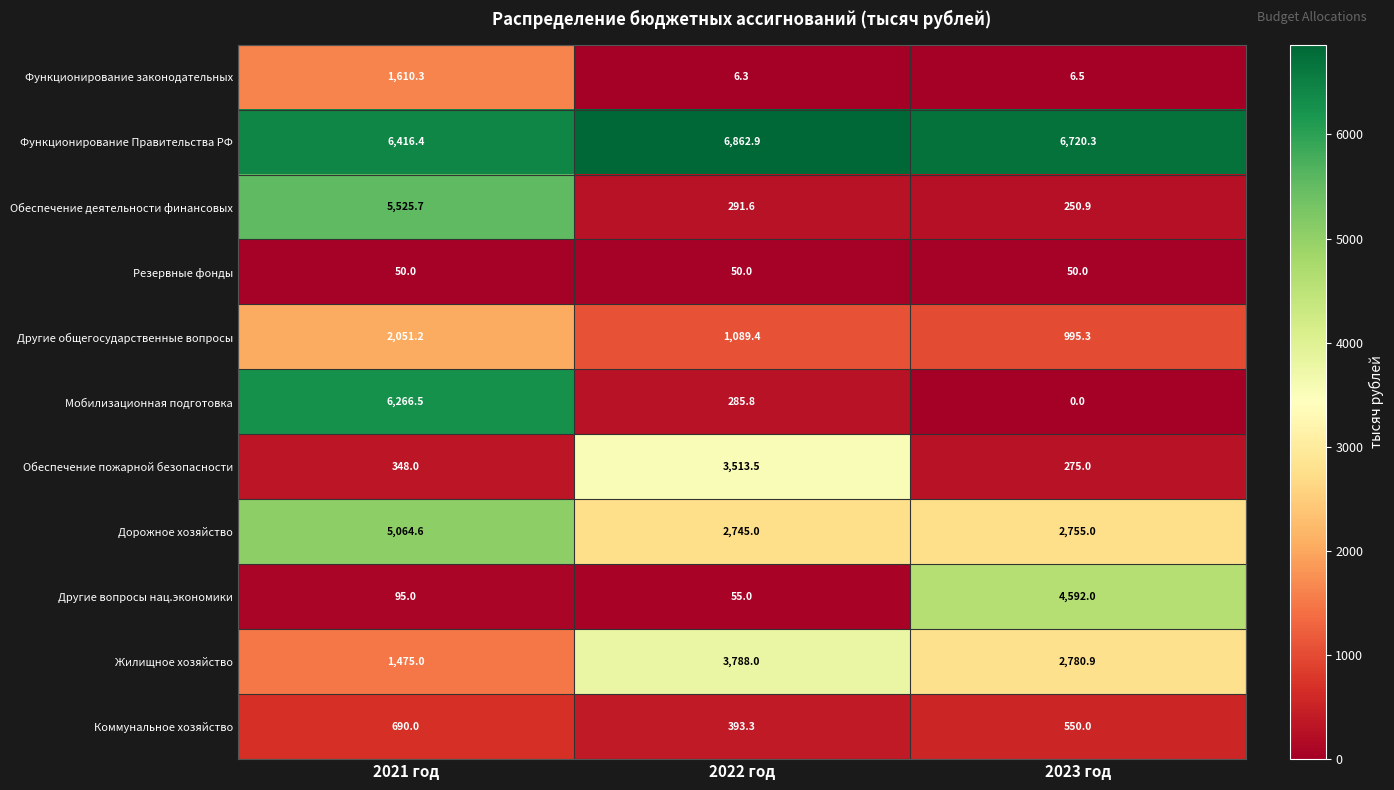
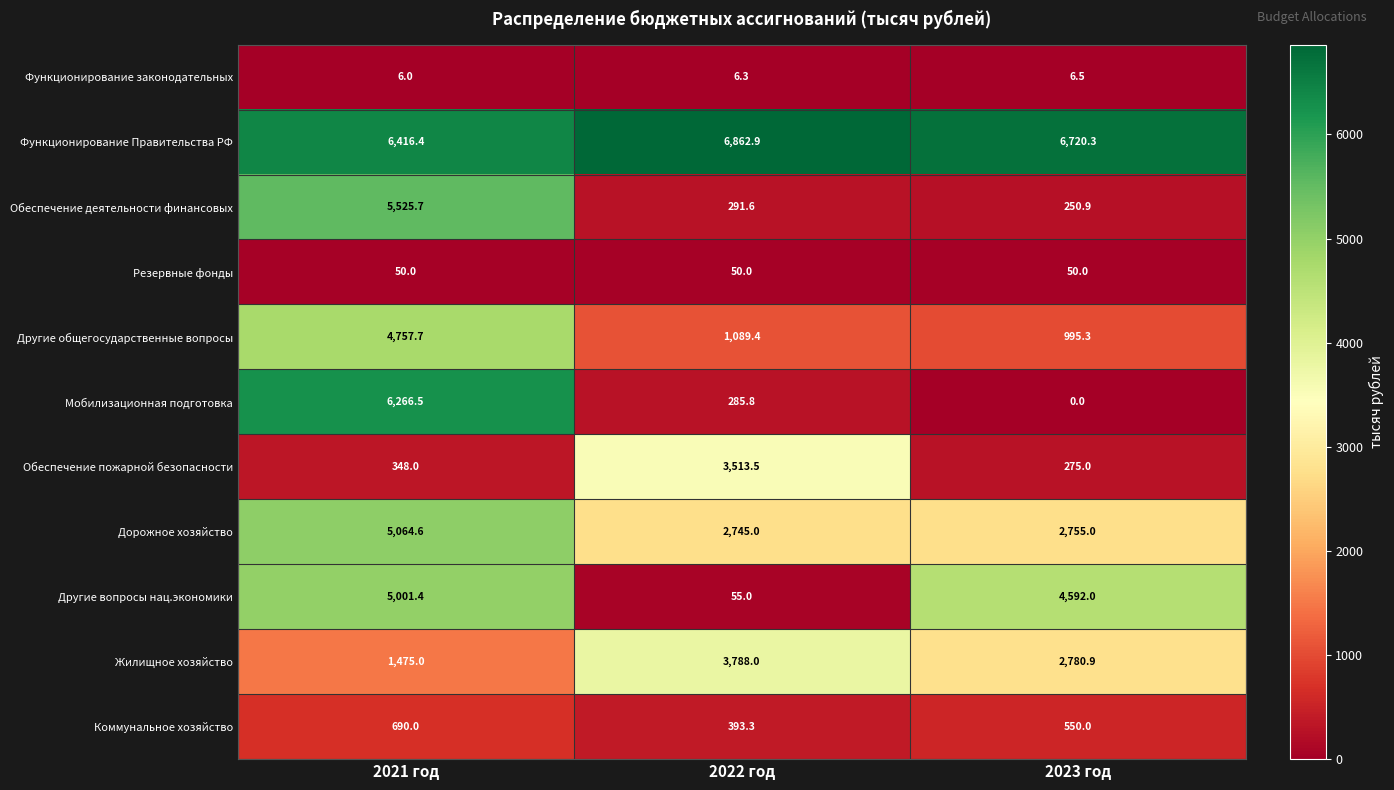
  {
    "Функционирование законодательных": {
-     "2021 год": "1,610.3",
+     "2021 год": "6.0",
      "2022 год": "6.3",
      "2023 год": "6.5"
    },
    "Функционирование Правительства РФ": {
      "2021 год": "6,416.4",
      "2022 год": "6,862.9",
      "2023 год": "6,720.3"
    },
    "Обеспечение деятельности финансовых": {
      "2021 год": "5,525.7",
      "2022 год": "291.6",
      "2023 год": "250.9"
    },
    "Резервные фонды": {
      "2021 год": "50.0",
      "2022 год": "50.0",
      "2023 год": "50.0"
    },
    "Другие общегосударственные вопросы": {
-     "2021 год": "2,051.2",
+     "2021 год": "4,757.7",
      "2022 год": "1,089.4",
      "2023 год": "995.3"
    },
    "Мобилизационная подготовка": {
      "2021 год": "6,266.5",
      "2022 год": "285.8",
      "2023 год": "0.0"
    },
    "Обеспечение пожарной безопасности": {
      "2021 год": "348.0",
      "2022 год": "3,513.5",
      "2023 год": "275.0"
    },
    "Дорожное хозяйство": {
      "2021 год": "5,064.6",
      "2022 год": "2,745.0",
      "2023 год": "2,755.0"
    },
    "Другие вопросы нац.экономики": {
-     "2021 год": "95.0",
+     "2021 год": "5,001.4",
      "2022 год": "55.0",
      "2023 год": "4,592.0"
    },
    "Жилищное хозяйство": {
      "2021 год": "1,475.0",
      "2022 год": "3,788.0",
      "2023 год": "2,780.9"
    },
    "Коммунальное хозяйство": {
      "2021 год": "690.0",
      "2022 год": "393.3",
      "2023 год": "550.0"
    }
  }
